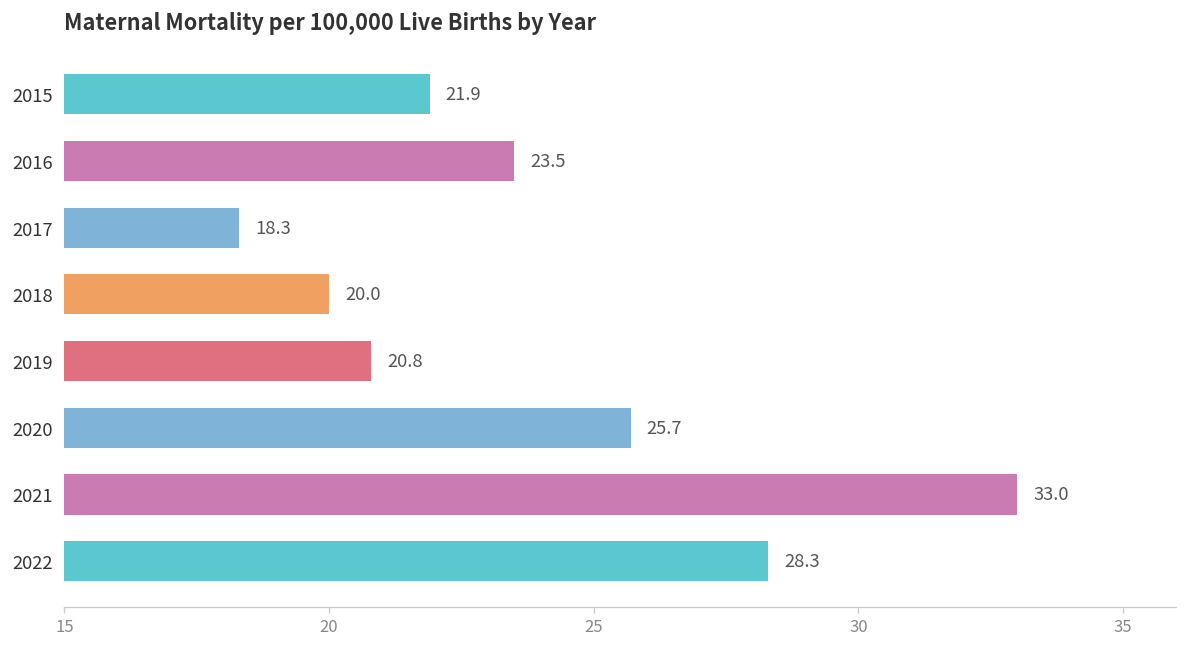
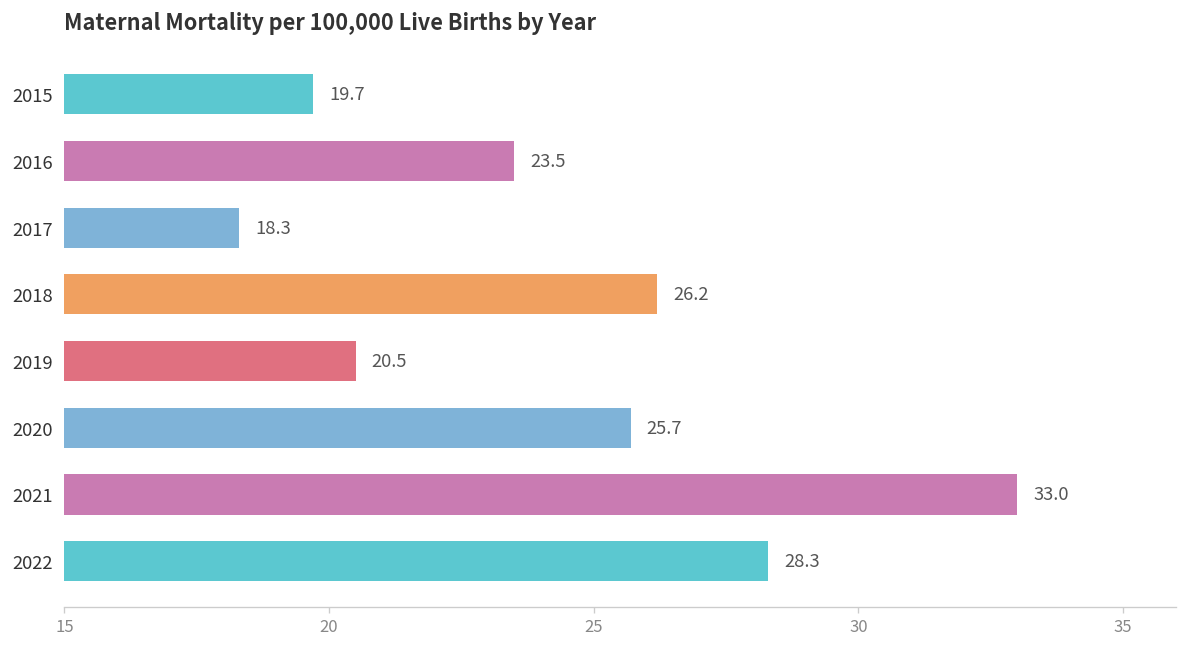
  {
-   "2015": 21.9,
+   "2015": 19.7,
    "2016": 23.5,
    "2017": 18.3,
-   "2018": 20.0,
-   "2019": 20.8,
+   "2018": 26.2,
+   "2019": 20.5,
    "2020": 25.7,
    "2021": 33.0,
    "2022": 28.3
  }
